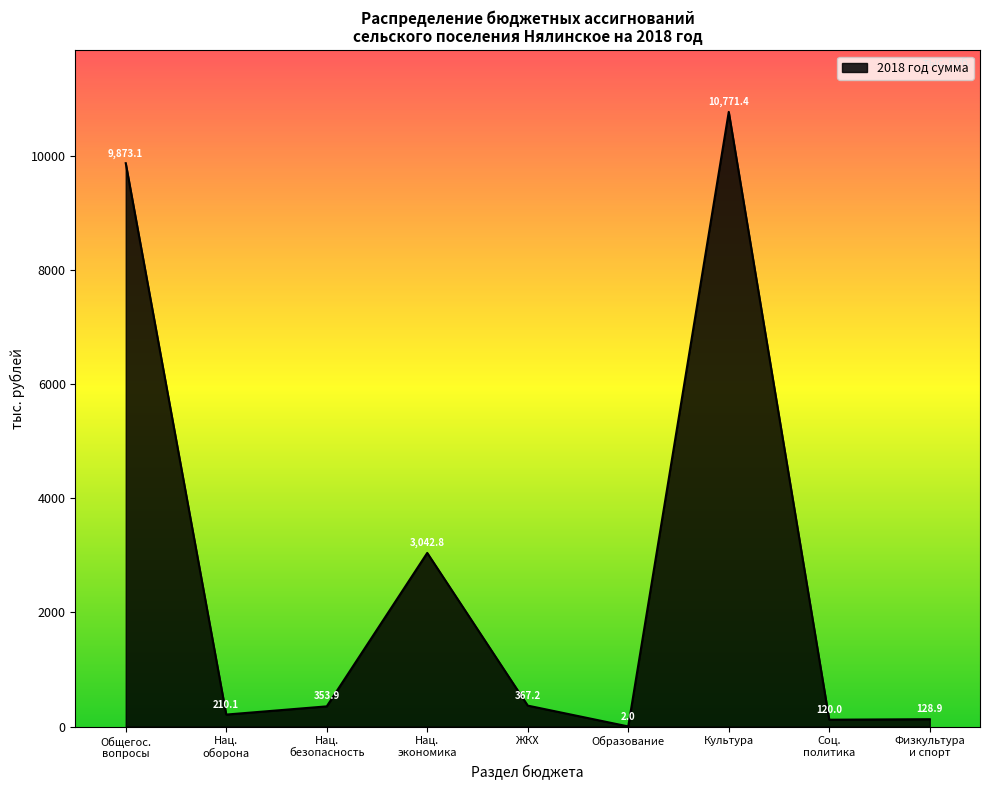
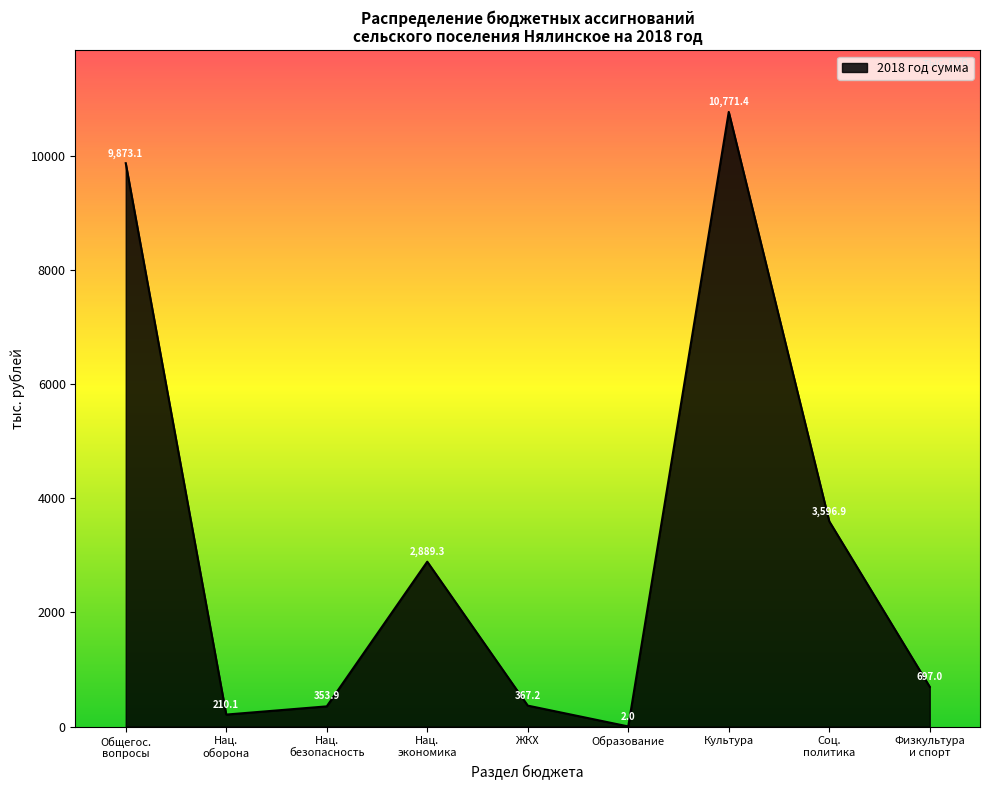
  {
    "Общегос. вопросы": "9,873.1",
    "Нац. оборона": "210.1",
    "Нац. безопасность": "353.9",
-   "Нац. экономика": "3,042.8",
+   "Нац. экономика": "2,889.3",
    "ЖКХ": "367.2",
    "Образование": "2.0",
    "Культура": "10,771.4",
-   "Соц. политика": "120.0",
-   "Физкультура и спорт": "128.9"
+   "Соц. политика": "3,596.9",
+   "Физкультура и спорт": "697.0"
  }
